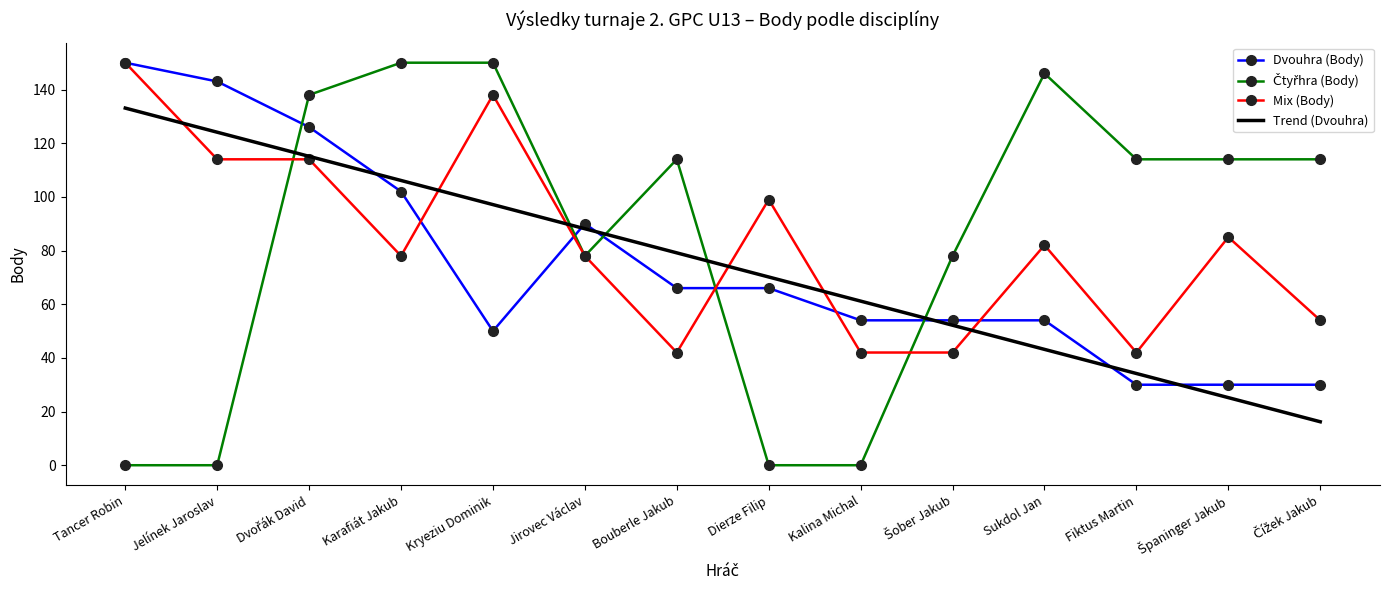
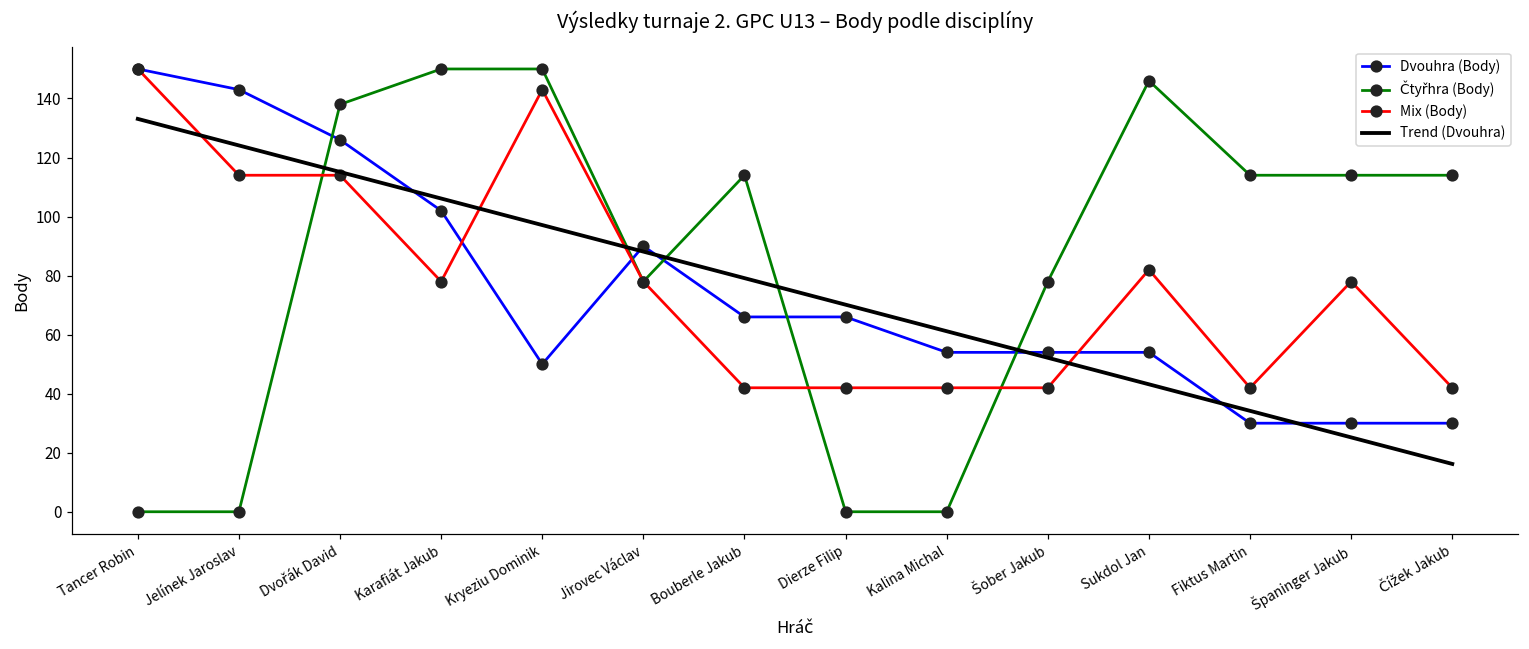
  {
    "Dvouhra (Body)": {
      "Jelínek Jaroslav": 143,
      "Dvořák David": 126,
      "Karafiát Jakub": 102,
      "Kryeziu Dominik": 50,
      "Jirovec Václav": 90,
      "Bouberle Jakub": 66,
      "Dierze Filip": 66,
      "Kalina Michal": 54,
      "Šober Jakub": 54,
      "Sukdol Jan": 54,
      "Fiktus Martin": 30,
      "Španinger Jakub": 30,
      "Čížek Jakub": 30
    },
    "Čtyřhra (Body)": {
      "Tancer Robin": 0,
      "Jelínek Jaroslav": 0,
      "Dvořák David": 138,
      "Karafiát Jakub": 150,
      "Kryeziu Dominik": 150,
      "Bouberle Jakub": 114,
      "Dierze Filip": 0,
      "Kalina Michal": 0,
      "Šober Jakub": 78,
      "Sukdol Jan": 146,
      "Fiktus Martin": 114,
      "Španinger Jakub": 114,
      "Čížek Jakub": 114
    },
    "Mix (Body)": {
      "Jelínek Jaroslav": 114,
      "Dvořák David": 114,
      "Karafiát Jakub": 78,
-     "Kryeziu Dominik": 138,
+     "Kryeziu Dominik": 143,
      "Bouberle Jakub": 42,
-     "Dierze Filip": 99,
+     "Dierze Filip": 42,
      "Kalina Michal": 42,
      "Šober Jakub": 42,
      "Sukdol Jan": 82,
      "Fiktus Martin": 42,
-     "Španinger Jakub": 85,
-     "Čížek Jakub": 54
+     "Španinger Jakub": 78,
+     "Čížek Jakub": 42
    },
    "Trend (Dvouhra)": {
      "Tancer Robin": 133,
      "Jelínek Jaroslav": 124,
      "Dvořák David": 115,
      "Karafiát Jakub": 106,
      "Kryeziu Dominik": 97,
      "Jirovec Václav": 88,
      "Bouberle Jakub": 79,
      "Dierze Filip": 70,
      "Kalina Michal": 61,
      "Šober Jakub": 52,
      "Sukdol Jan": 43,
      "Fiktus Martin": 34,
      "Španinger Jakub": 25,
      "Čížek Jakub": 16
    }
  }
